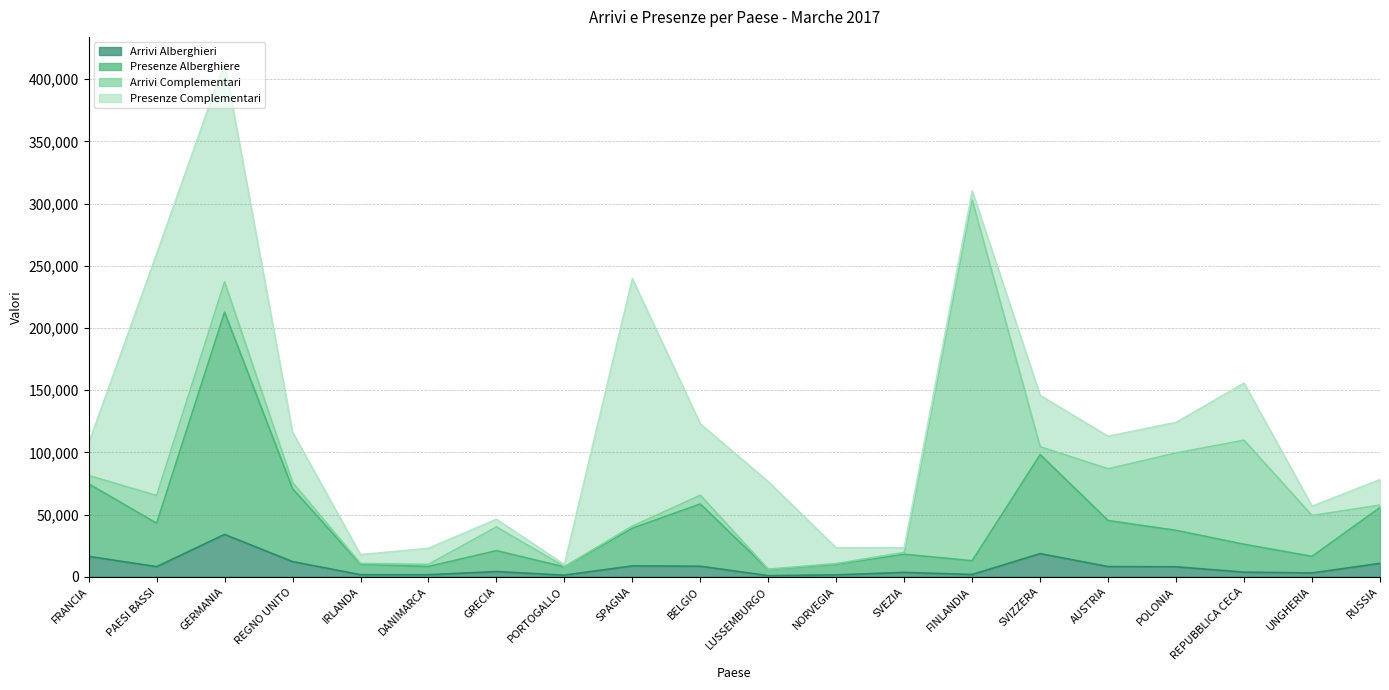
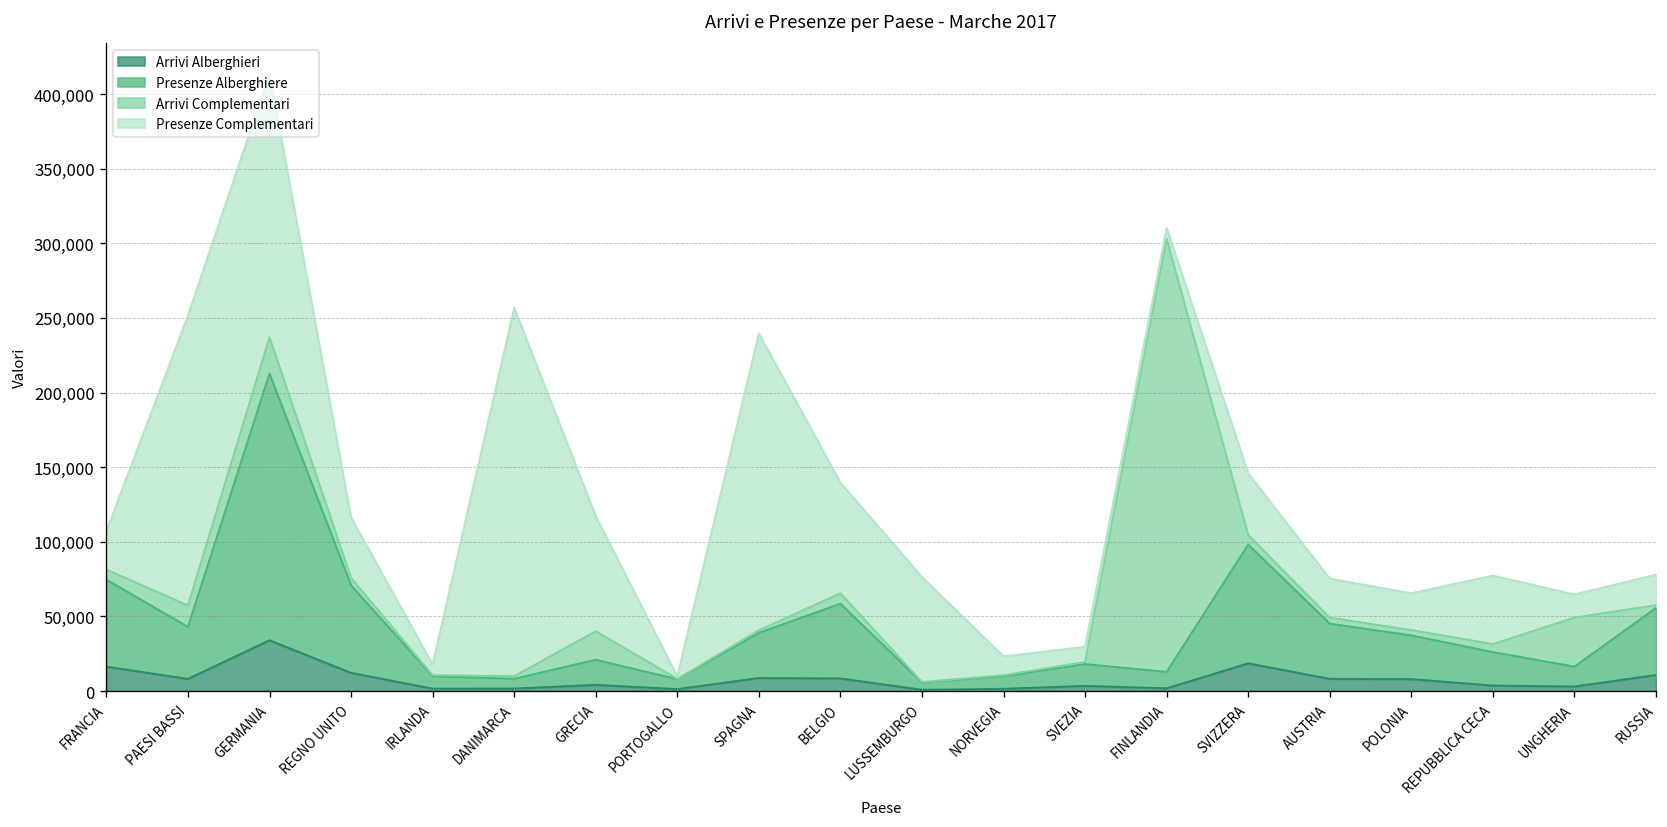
  {
    "Arrivi Complementari": {
      "FRANCIA": "7,000",
-     "PAESI BASSI": "22,000",
+     "PAESI BASSI": "14,000",
      "GERMANIA": "24,000",
      "REGNO UNITO": "5,000",
      "GRECIA": "19,000",
      "BELGIO": "7,000",
      "FINLANDIA": "290,000",
      "SVIZZERA": "6,000",
-     "AUSTRIA": "42,000",
-     "POLONIA": "62,000",
-     "REPUBBLICA CECA": "84,000",
+     "AUSTRIA": "4,000",
+     "POLONIA": "4,000",
+     "REPUBBLICA CECA": "5,000",
      "UNGHERIA": "33,000"
    },
    "Presenze Complementari": {
      "FRANCIA": "26,000",
      "PAESI BASSI": "194,000",
      "REGNO UNITO": "40,000",
      "IRLANDA": "7,000",
-     "DANIMARCA": "13,000",
-     "GRECIA": "6,000",
+     "DANIMARCA": "247,000",
+     "GRECIA": "77,000",
      "SPAGNA": "199,000",
-     "BELGIO": "57,000",
+     "BELGIO": "74,000",
      "LUSSEMBURGO": "70,000",
      "NORVEGIA": "13,000",
-     "SVEZIA": "4,000",
+     "SVEZIA": "10,000",
      "FINLANDIA": "7,000",
      "SVIZZERA": "41,000",
      "AUSTRIA": "26,000",
      "POLONIA": "25,000",
      "REPUBBLICA CECA": "46,000",
-     "UNGHERIA": "8,000",
+     "UNGHERIA": "16,000",
      "RUSSIA": "20,000"
    }
  }
